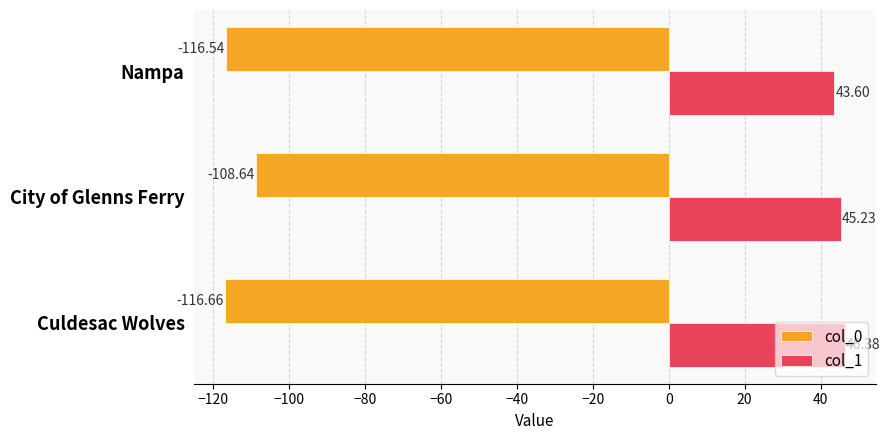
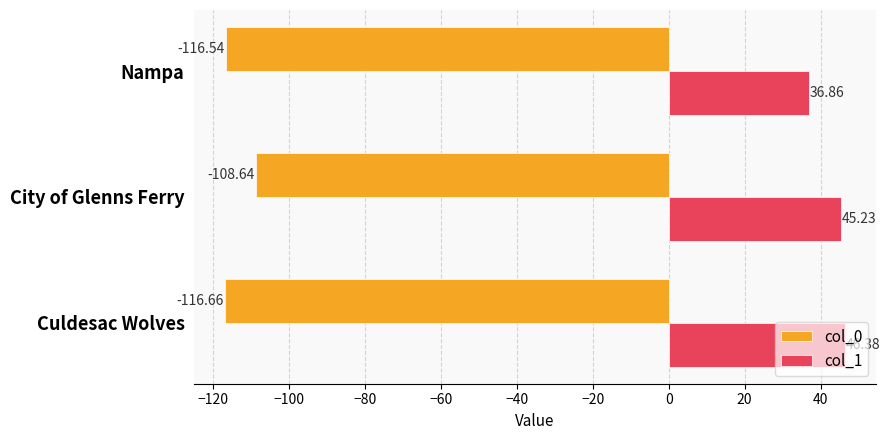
  {
    "col_0": {
      "Nampa": -116.54,
      "City of Glenns Ferry": -108.64,
      "Culdesac Wolves": -116.66
    },
    "col_1": {
-     "Nampa": 43.60,
+     "Nampa": 36.86,
      "City of Glenns Ferry": 45.23
    }
  }
